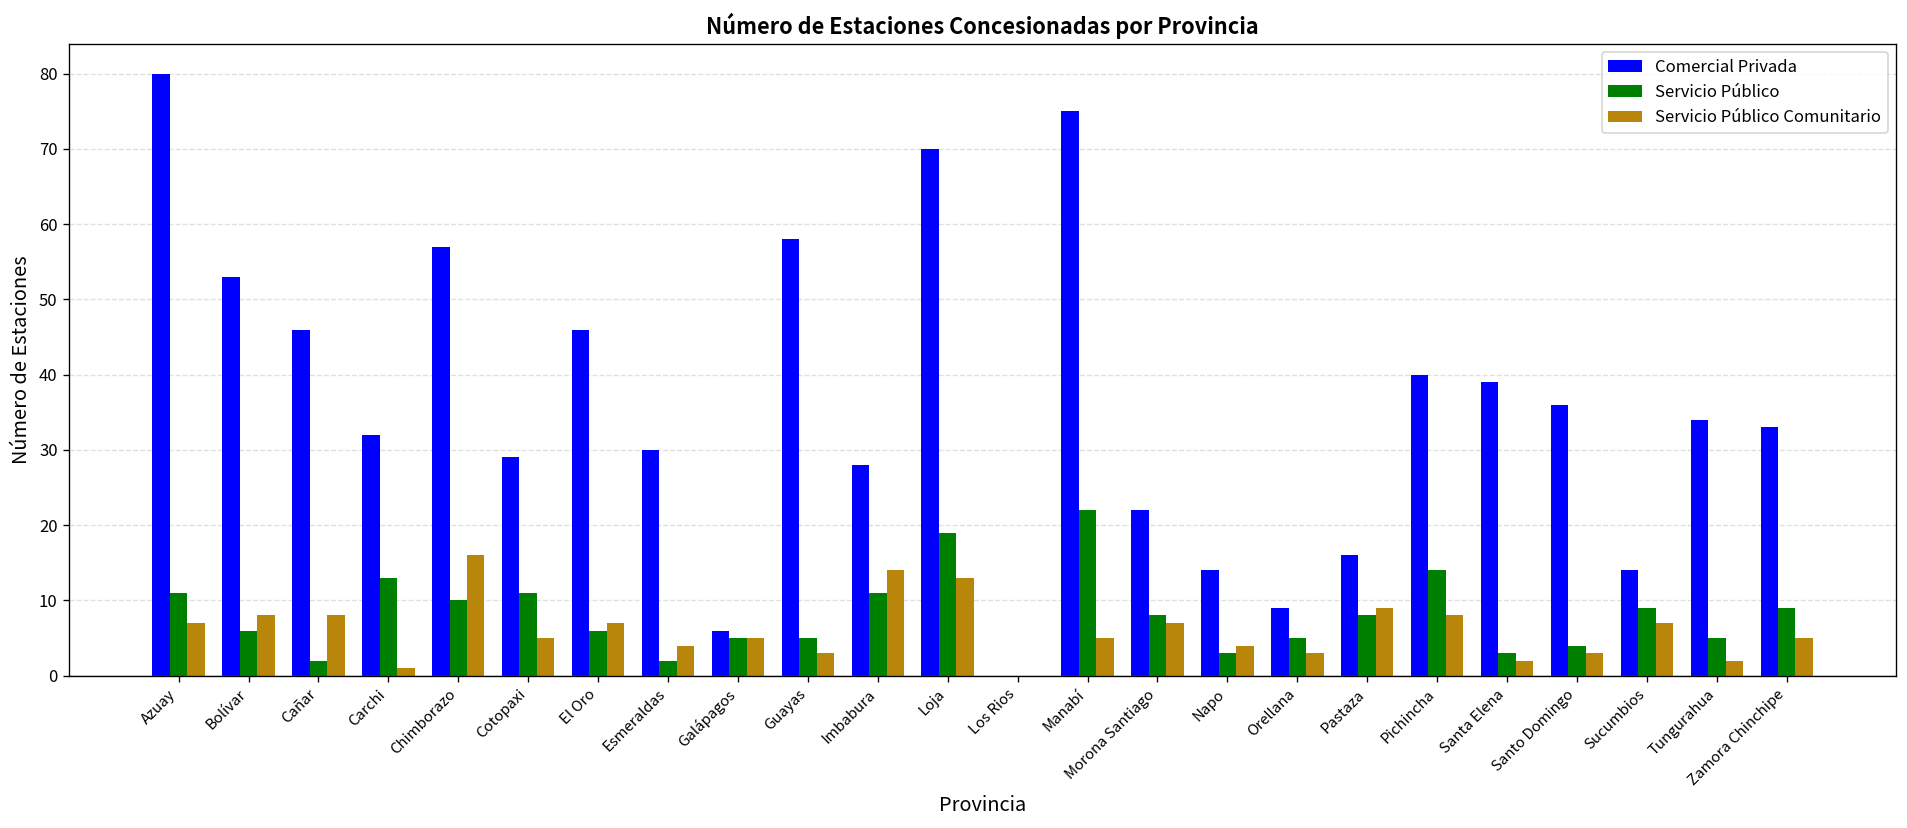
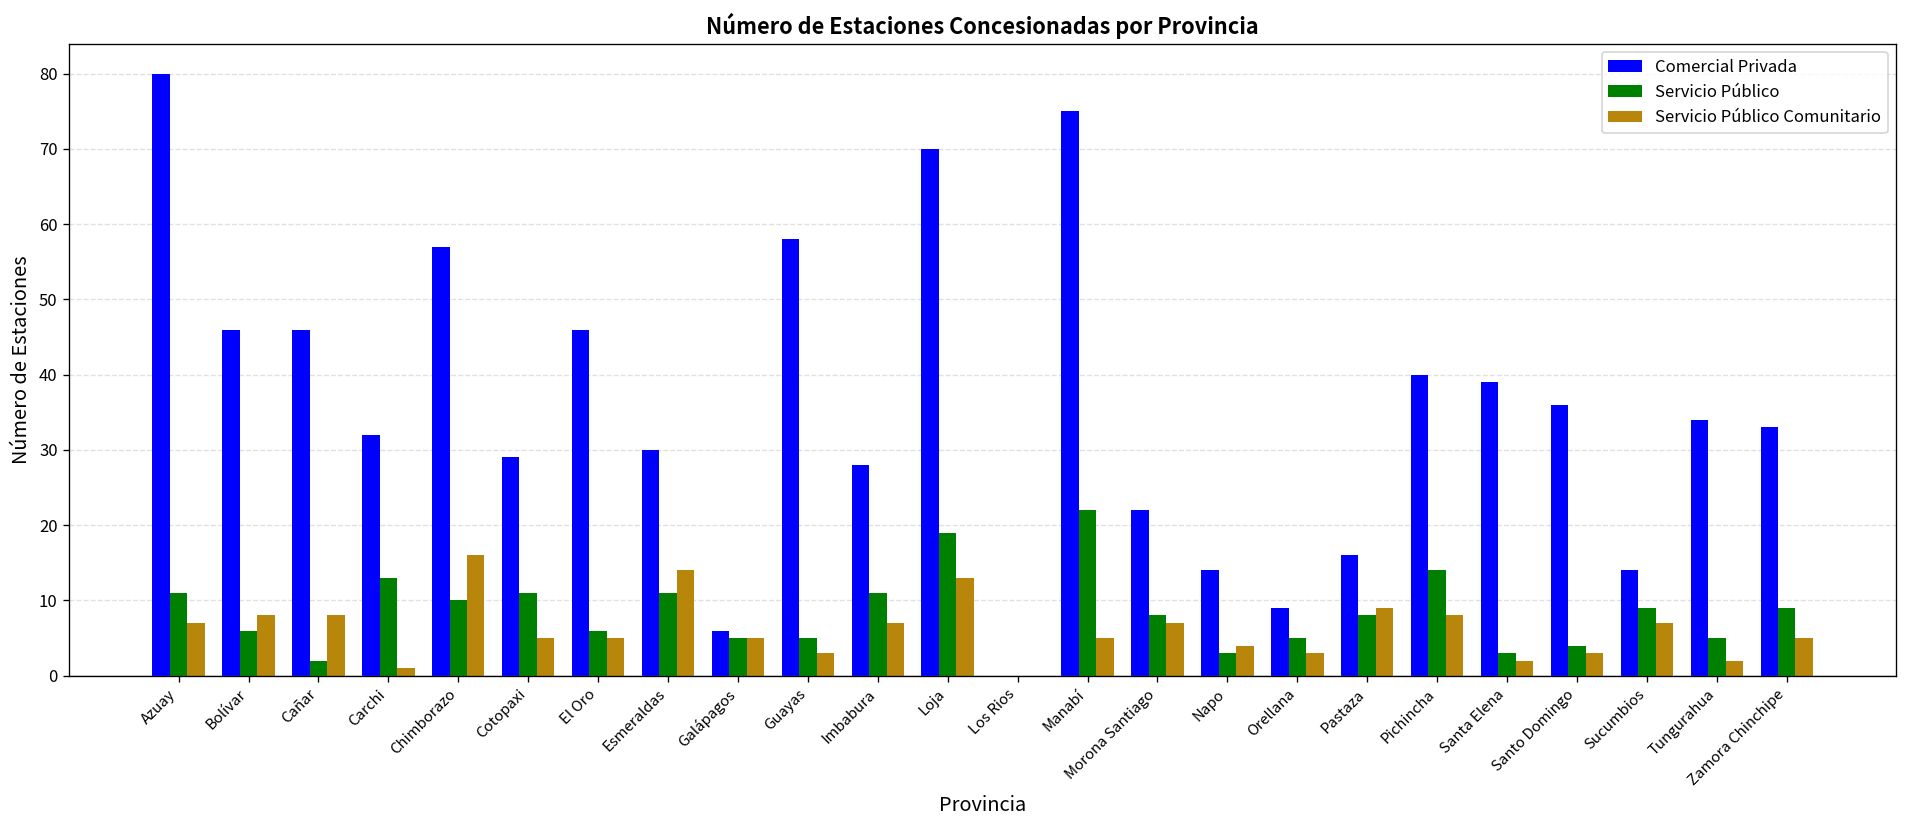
  {
    "Comercial Privada": {
      "Azuay": 80,
-     "Bolívar": 53,
+     "Bolívar": 46,
      "Cañar": 46,
      "Carchi": 32,
      "Chimborazo": 57,
      "Cotopaxi": 29,
      "El Oro": 46,
      "Esmeraldas": 30,
      "Galápagos": 6,
      "Guayas": 58,
      "Imbabura": 28,
      "Loja": 70,
      "Los Rios": 0,
      "Manabí": 75,
      "Morona Santiago": 22,
      "Napo": 14,
      "Orellana": 9,
      "Pastaza": 16,
      "Pichincha": 40,
      "Santa Elena": 39,
      "Santo Domingo": 36,
      "Sucumbios": 14,
      "Tungurahua": 34,
      "Zamora Chinchipe": 33
    },
    "Servicio Público": {
      "Azuay": 11,
      "Bolívar": 6,
      "Cañar": 2,
      "Carchi": 13,
      "Chimborazo": 10,
      "Cotopaxi": 11,
      "El Oro": 6,
-     "Esmeraldas": 2,
+     "Esmeraldas": 11,
      "Galápagos": 5,
      "Guayas": 5,
      "Imbabura": 11,
      "Loja": 19,
      "Los Rios": 0,
      "Manabí": 22,
      "Morona Santiago": 8,
      "Napo": 3,
      "Orellana": 5,
      "Pastaza": 8,
      "Pichincha": 14,
      "Santa Elena": 3,
      "Santo Domingo": 4,
      "Sucumbios": 9,
      "Tungurahua": 5,
      "Zamora Chinchipe": 9
    },
    "Servicio Público Comunitario": {
      "Azuay": 7,
      "Bolívar": 8,
      "Cañar": 8,
      "Carchi": 1,
      "Chimborazo": 16,
      "Cotopaxi": 5,
-     "El Oro": 7,
-     "Esmeraldas": 4,
+     "El Oro": 5,
+     "Esmeraldas": 14,
      "Galápagos": 5,
      "Guayas": 3,
-     "Imbabura": 14,
+     "Imbabura": 7,
      "Loja": 13,
      "Los Rios": 0,
      "Manabí": 5,
      "Morona Santiago": 7,
      "Napo": 4,
      "Orellana": 3,
      "Pastaza": 9,
      "Pichincha": 8,
      "Santa Elena": 2,
      "Santo Domingo": 3,
      "Sucumbios": 7,
      "Tungurahua": 2,
      "Zamora Chinchipe": 5
    }
  }
